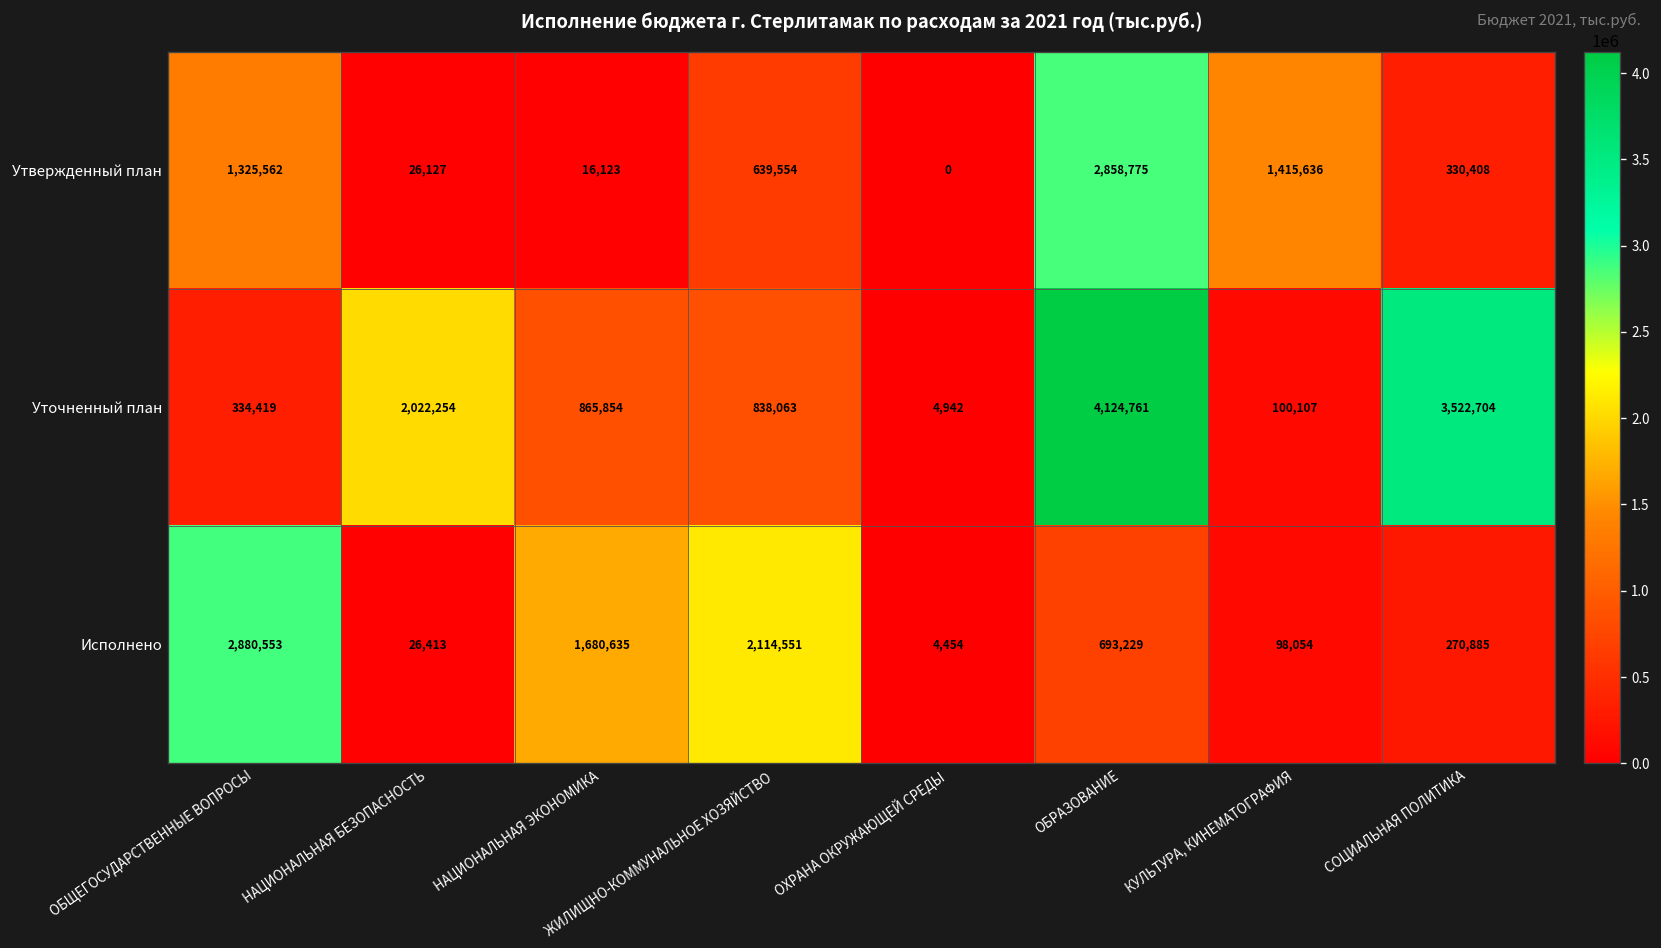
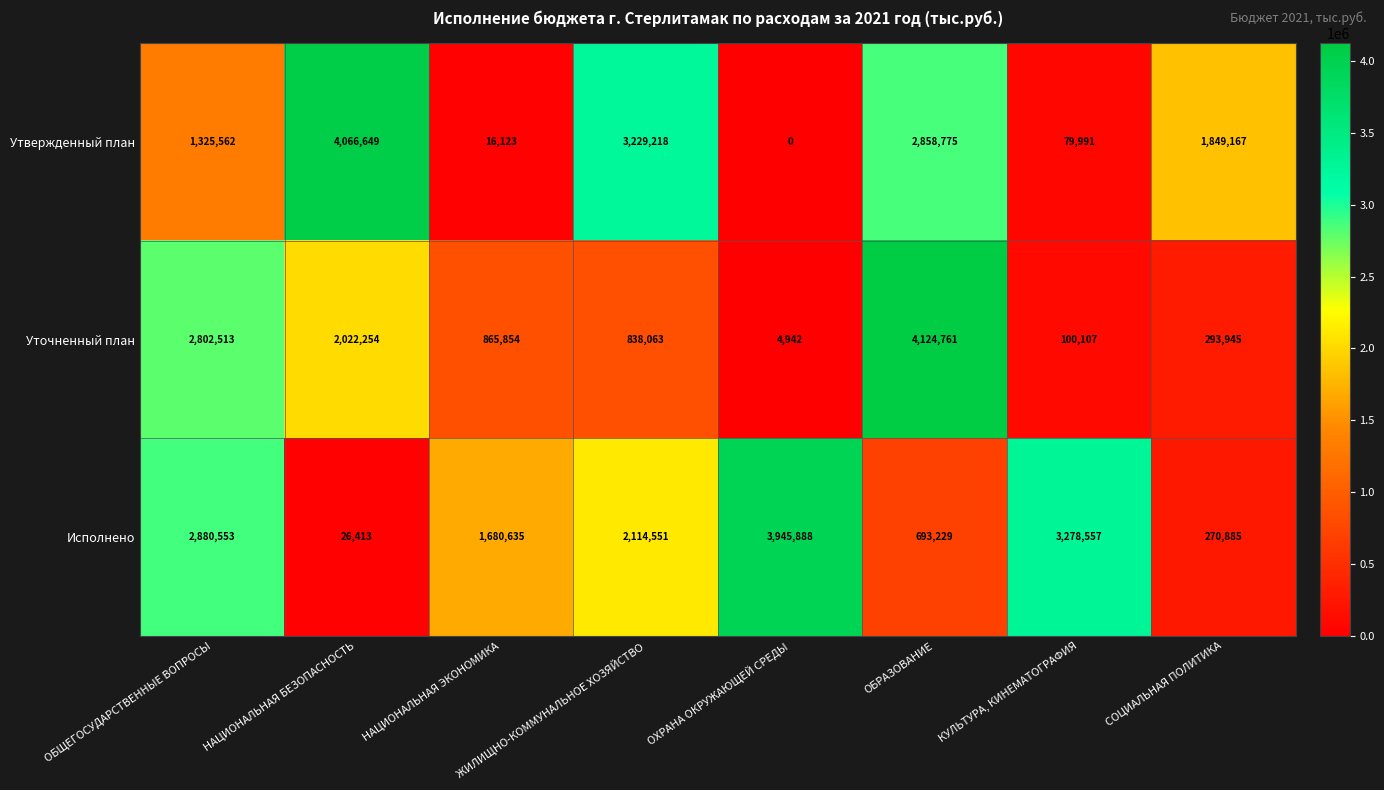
  {
    "Утвержденный план": {
      "ОБЩЕГОСУДАРСТВЕННЫЕ ВОПРОСЫ": "1,325,562",
-     "НАЦИОНАЛЬНАЯ БЕЗОПАСНОСТЬ": "26,127",
+     "НАЦИОНАЛЬНАЯ БЕЗОПАСНОСТЬ": "4,066,649",
      "НАЦИОНАЛЬНАЯ ЭКОНОМИКА": "16,123",
-     "ЖИЛИЩНО-КОММУНАЛЬНОЕ ХОЗЯЙСТВО": "639,554",
+     "ЖИЛИЩНО-КОММУНАЛЬНОЕ ХОЗЯЙСТВО": "3,229,218",
      "ОХРАНА ОКРУЖАЮЩЕЙ СРЕДЫ": "0",
      "ОБРАЗОВАНИЕ": "2,858,775",
-     "КУЛЬТУРА, КИНЕМАТОГРАФИЯ": "1,415,636",
-     "СОЦИАЛЬНАЯ ПОЛИТИКА": "330,408"
+     "КУЛЬТУРА, КИНЕМАТОГРАФИЯ": "79,991",
+     "СОЦИАЛЬНАЯ ПОЛИТИКА": "1,849,167"
    },
    "Уточненный план": {
-     "ОБЩЕГОСУДАРСТВЕННЫЕ ВОПРОСЫ": "334,419",
+     "ОБЩЕГОСУДАРСТВЕННЫЕ ВОПРОСЫ": "2,802,513",
      "НАЦИОНАЛЬНАЯ БЕЗОПАСНОСТЬ": "2,022,254",
      "НАЦИОНАЛЬНАЯ ЭКОНОМИКА": "865,854",
      "ЖИЛИЩНО-КОММУНАЛЬНОЕ ХОЗЯЙСТВО": "838,063",
      "ОХРАНА ОКРУЖАЮЩЕЙ СРЕДЫ": "4,942",
      "ОБРАЗОВАНИЕ": "4,124,761",
      "КУЛЬТУРА, КИНЕМАТОГРАФИЯ": "100,107",
-     "СОЦИАЛЬНАЯ ПОЛИТИКА": "3,522,704"
+     "СОЦИАЛЬНАЯ ПОЛИТИКА": "293,945"
    },
    "Исполнено": {
      "ОБЩЕГОСУДАРСТВЕННЫЕ ВОПРОСЫ": "2,880,553",
      "НАЦИОНАЛЬНАЯ БЕЗОПАСНОСТЬ": "26,413",
      "НАЦИОНАЛЬНАЯ ЭКОНОМИКА": "1,680,635",
      "ЖИЛИЩНО-КОММУНАЛЬНОЕ ХОЗЯЙСТВО": "2,114,551",
-     "ОХРАНА ОКРУЖАЮЩЕЙ СРЕДЫ": "4,454",
+     "ОХРАНА ОКРУЖАЮЩЕЙ СРЕДЫ": "3,945,888",
      "ОБРАЗОВАНИЕ": "693,229",
-     "КУЛЬТУРА, КИНЕМАТОГРАФИЯ": "98,054",
+     "КУЛЬТУРА, КИНЕМАТОГРАФИЯ": "3,278,557",
      "СОЦИАЛЬНАЯ ПОЛИТИКА": "270,885"
    }
  }
